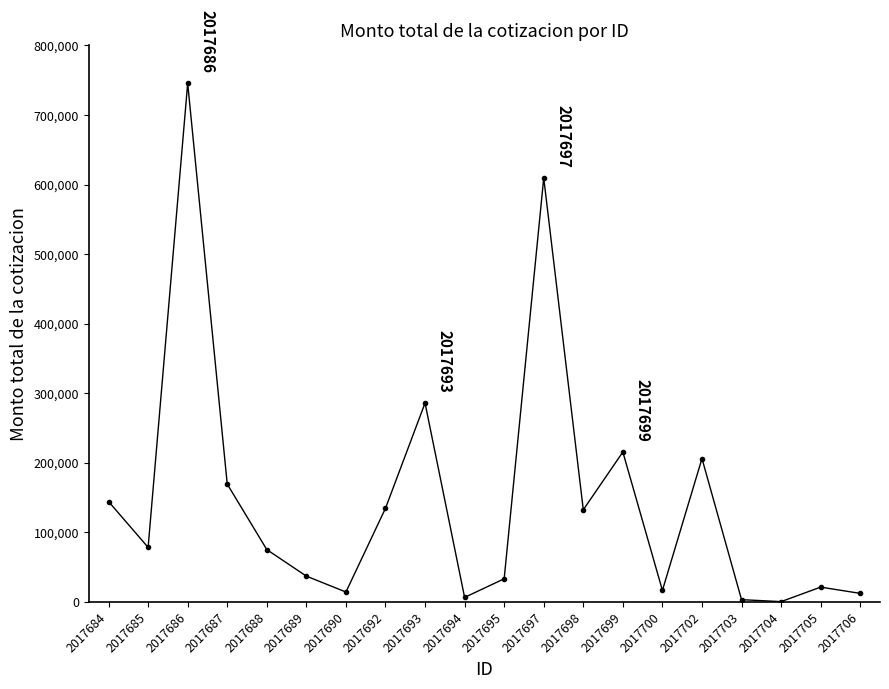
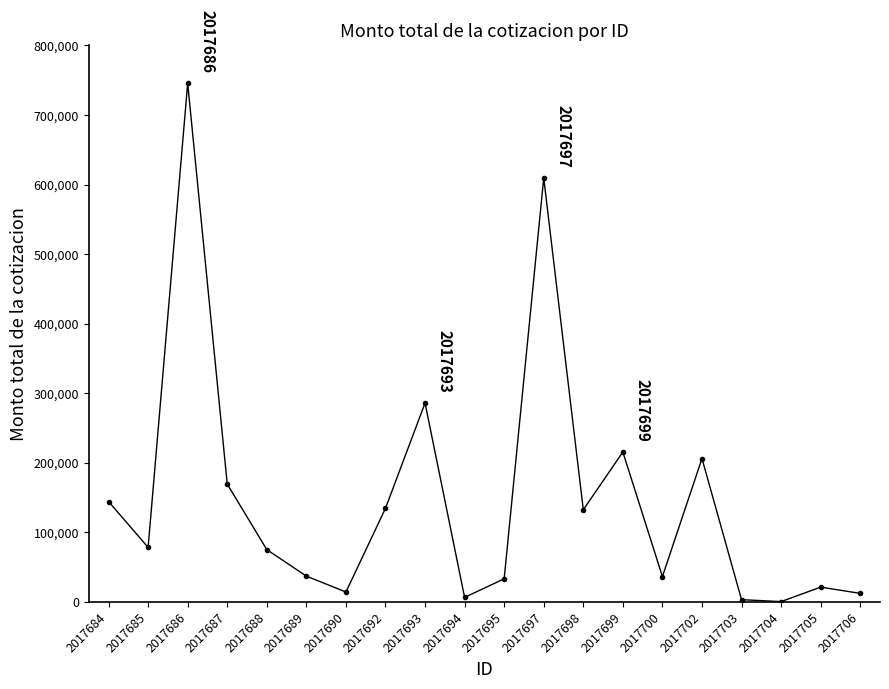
  {
    "2017684": "140,000",
    "2017685": "80,000",
    "2017687": "170,000",
    "2017688": "80,000",
    "2017689": "40,000",
    "2017690": "10,000",
    "2017692": "130,000",
    "2017694": "10,000",
    "2017695": "30,000",
    "2017698": "130,000",
-   "2017700": "20,000",
+   "2017700": "40,000",
    "2017702": "210,000",
    "2017703": "0",
    "2017704": "0",
    "2017705": "20,000",
    "2017706": "10,000"
  }
